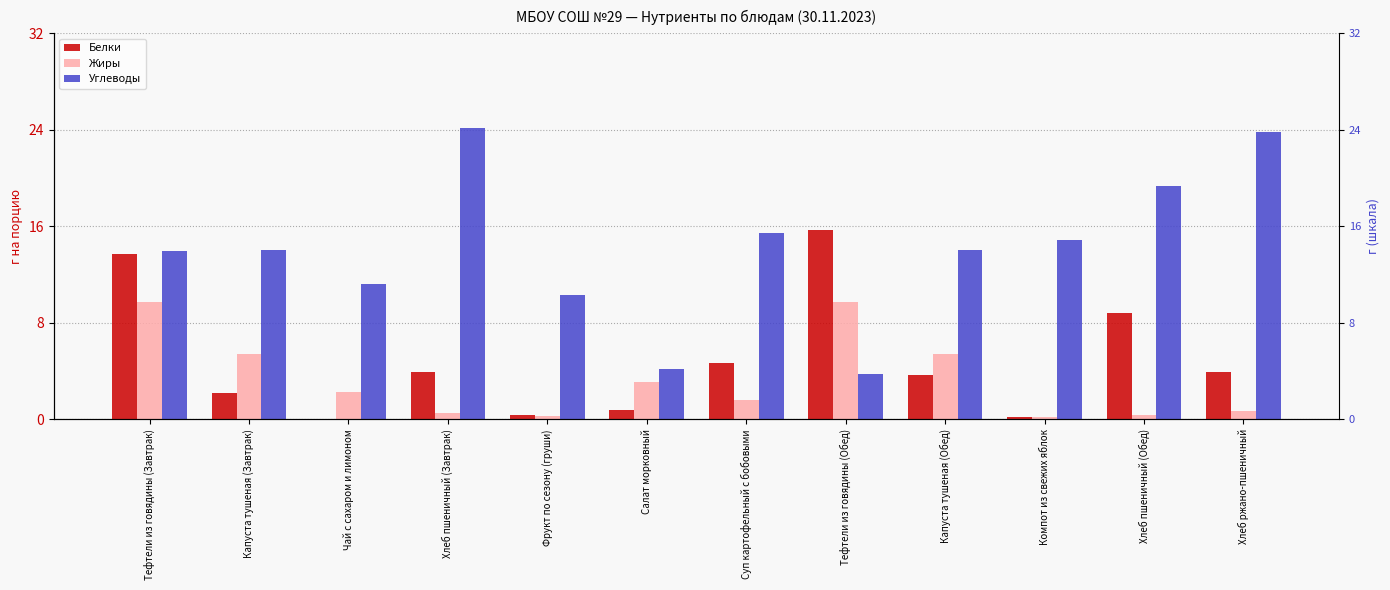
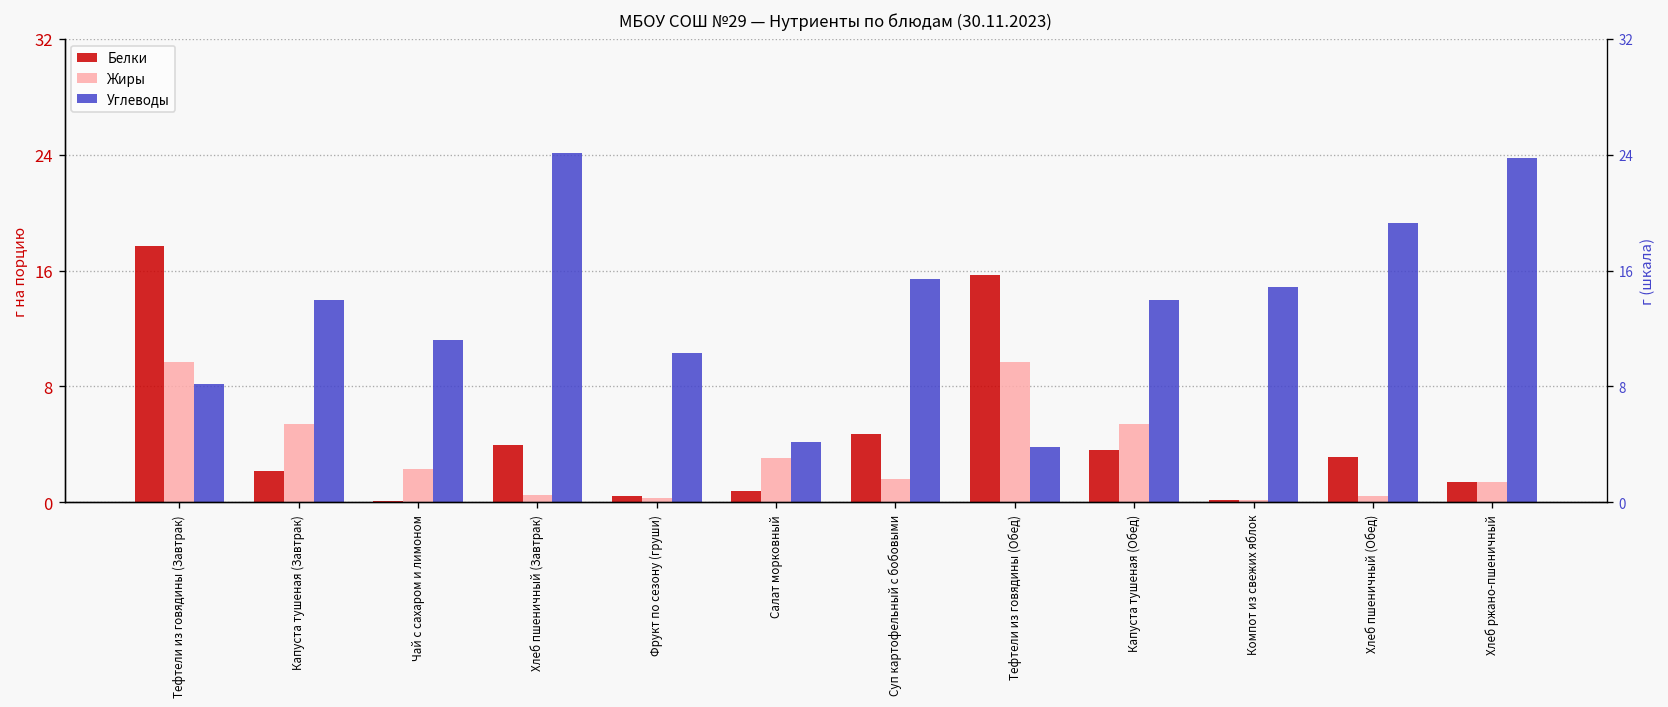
  {
    "Белки": {
-     "Тефтели из говядины (Завтрак)": 13.7,
+     "Тефтели из говядины (Завтрак)": 17.7,
      "Капуста тушеная (Завтрак)": 2.2,
      "Хлеб пшеничный (Завтрак)": 4.0,
      "Фрукт по сезону (груши)": 0.4,
      "Салат морковный": 0.8,
      "Суп картофельный с бобовыми": 4.7,
      "Тефтели из говядины (Обед)": 15.7,
      "Капуста тушеная (Обед)": 3.6,
-     "Хлеб пшеничный (Обед)": 8.9,
-     "Хлеб ржано-пшеничный": 4.0
+     "Хлеб пшеничный (Обед)": 3.2,
+     "Хлеб ржано-пшеничный": 1.4
    },
    "Жиры": {
      "Тефтели из говядины (Завтрак)": 9.7,
      "Капуста тушеная (Завтрак)": 5.4,
      "Чай с сахаром и лимоном": 2.3,
      "Хлеб пшеничный (Завтрак)": 0.5,
      "Фрукт по сезону (груши)": 0.3,
      "Салат морковный": 3.1,
      "Суп картофельный с бобовыми": 1.6,
      "Тефтели из говядины (Обед)": 9.7,
      "Капуста тушеная (Обед)": 5.4,
      "Хлеб пшеничный (Обед)": 0.4,
-     "Хлеб ржано-пшеничный": 0.7
+     "Хлеб ржано-пшеничный": 1.4
    },
    "Углеводы": {
-     "Тефтели из говядины (Завтрак)": 13.9,
+     "Тефтели из говядины (Завтрак)": 8.2,
      "Капуста тушеная (Завтрак)": 14.0,
      "Чай с сахаром и лимоном": 11.2,
      "Хлеб пшеничный (Завтрак)": 24.2,
      "Фрукт по сезону (груши)": 10.3,
      "Салат морковный": 4.1,
      "Суп картофельный с бобовыми": 15.4,
      "Тефтели из говядины (Обед)": 3.8,
      "Капуста тушеная (Обед)": 14.0,
      "Компот из свежих яблок": 14.9,
      "Хлеб пшеничный (Обед)": 19.3,
      "Хлеб ржано-пшеничный": 23.8
    }
  }
